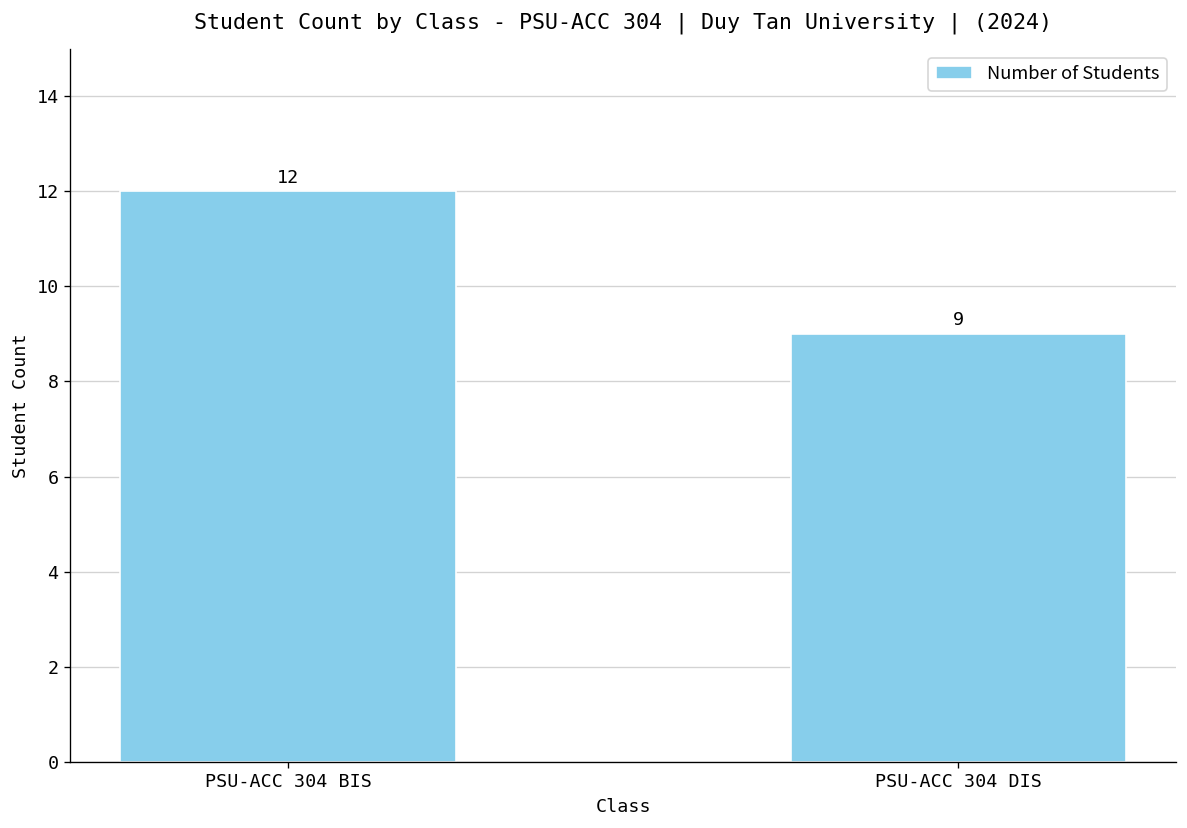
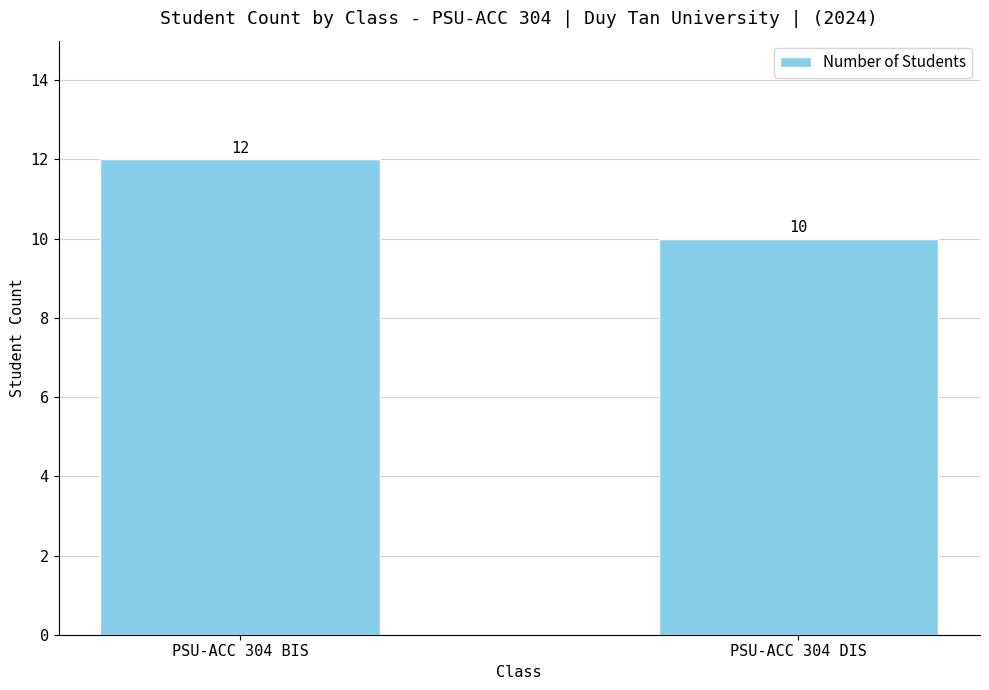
  {
    "PSU-ACC 304 BIS": 12,
-   "PSU-ACC 304 DIS": 9
+   "PSU-ACC 304 DIS": 10
  }
